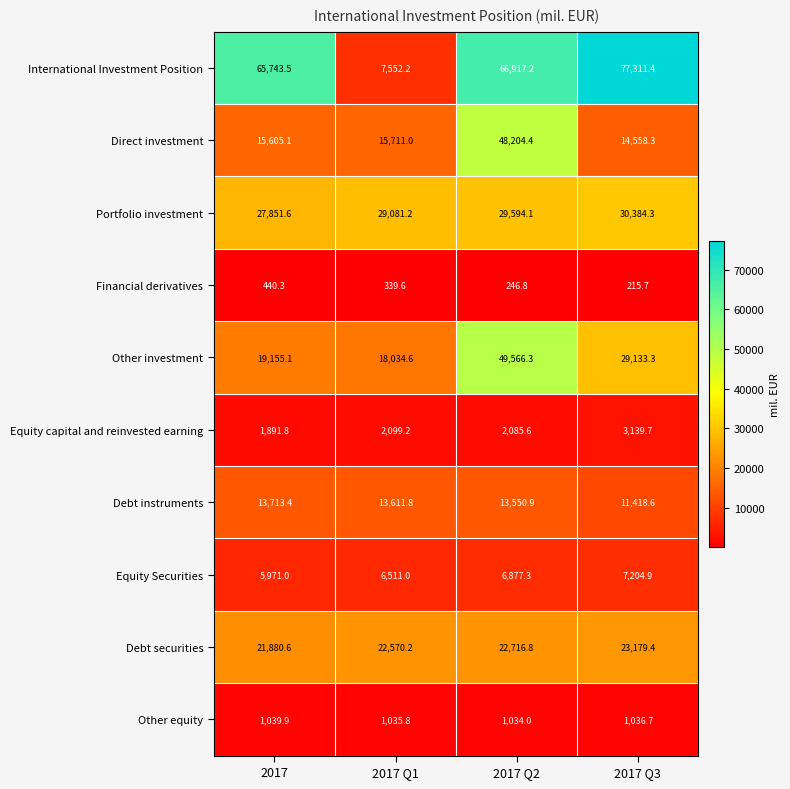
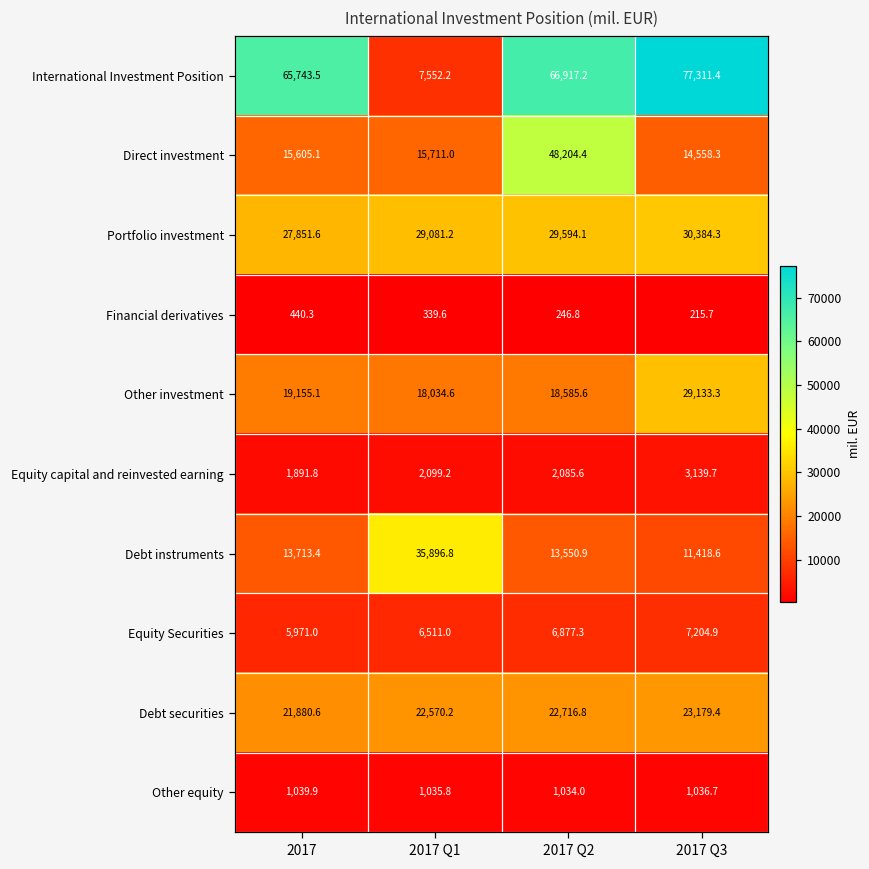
  {
    "International Investment Position": {
      "2017": "65,743.5",
      "2017 Q1": "7,552.2",
      "2017 Q2": "66,917.2",
      "2017 Q3": "77,311.4"
    },
    "Direct investment": {
      "2017": "15,605.1",
      "2017 Q1": "15,711.0",
      "2017 Q2": "48,204.4",
      "2017 Q3": "14,558.3"
    },
    "Portfolio investment": {
      "2017": "27,851.6",
      "2017 Q1": "29,081.2",
      "2017 Q2": "29,594.1",
      "2017 Q3": "30,384.3"
    },
    "Financial derivatives": {
      "2017": "440.3",
      "2017 Q1": "339.6",
      "2017 Q2": "246.8",
      "2017 Q3": "215.7"
    },
    "Other investment": {
      "2017": "19,155.1",
      "2017 Q1": "18,034.6",
-     "2017 Q2": "49,566.3",
+     "2017 Q2": "18,585.6",
      "2017 Q3": "29,133.3"
    },
    "Equity capital and reinvested earning": {
      "2017": "1,891.8",
      "2017 Q1": "2,099.2",
      "2017 Q2": "2,085.6",
      "2017 Q3": "3,139.7"
    },
    "Debt instruments": {
      "2017": "13,713.4",
-     "2017 Q1": "13,611.8",
+     "2017 Q1": "35,896.8",
      "2017 Q2": "13,550.9",
      "2017 Q3": "11,418.6"
    },
    "Equity Securities": {
      "2017": "5,971.0",
      "2017 Q1": "6,511.0",
      "2017 Q2": "6,877.3",
      "2017 Q3": "7,204.9"
    },
    "Debt securities": {
      "2017": "21,880.6",
      "2017 Q1": "22,570.2",
      "2017 Q2": "22,716.8",
      "2017 Q3": "23,179.4"
    },
    "Other equity": {
      "2017": "1,039.9",
      "2017 Q1": "1,035.8",
      "2017 Q2": "1,034.0",
      "2017 Q3": "1,036.7"
    }
  }
